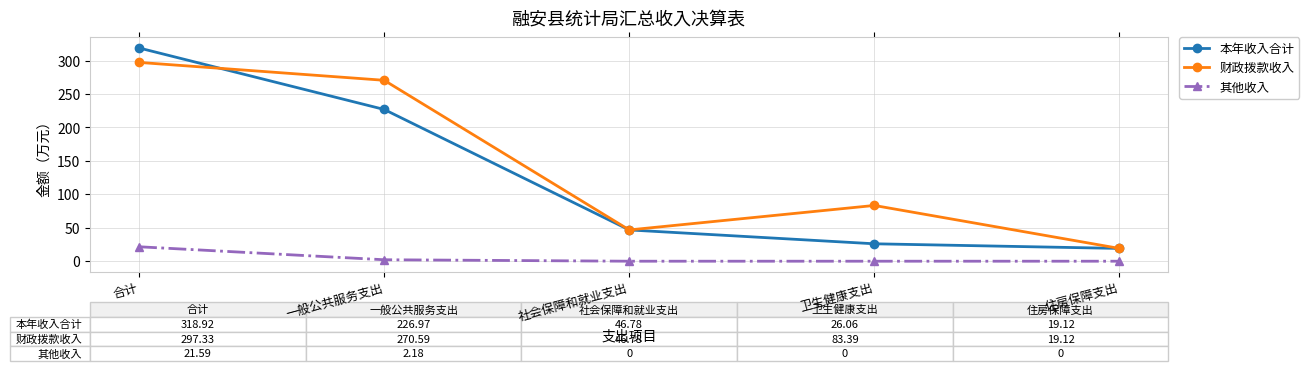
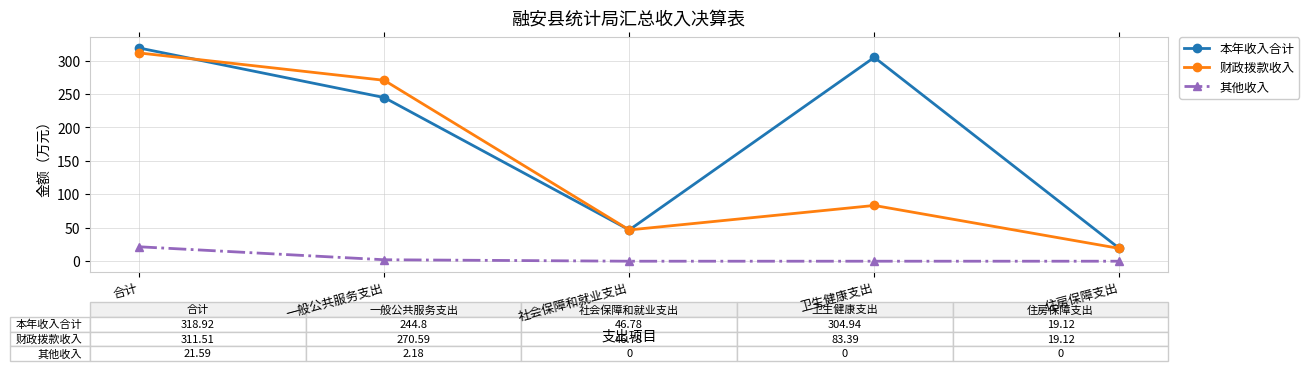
  {
    "本年收入合计": {
-     "一般公共服务支出": 226.97,
-     "卫生健康支出": 26.06
+     "一般公共服务支出": 244.8,
+     "卫生健康支出": 304.94
    },
    "财政拨款收入": {
-     "合计": 297.33
+     "合计": 311.51
    },
    "其他收入": {
      "合计": 20,
      "一般公共服务支出": 0,
      "社会保障和就业支出": 0,
      "卫生健康支出": 0,
      "住房保障支出": 0
    }
  }
